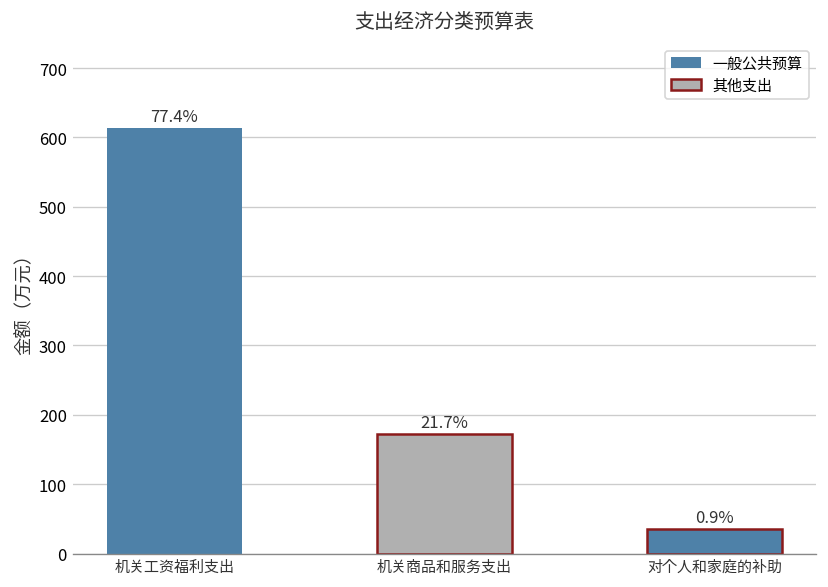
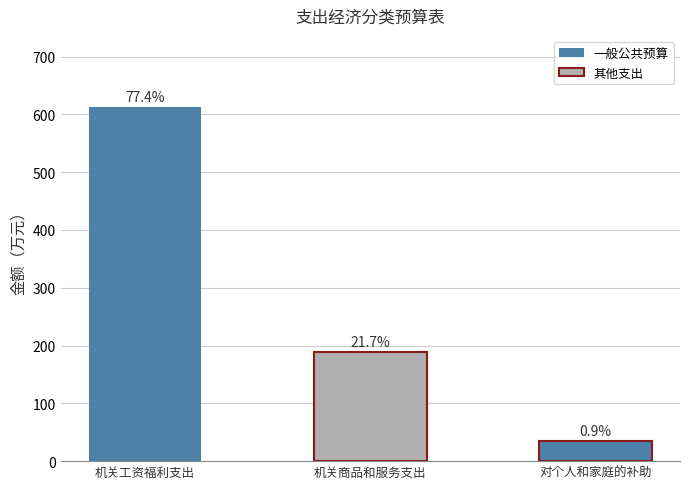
  {
-   "机关商品和服务支出": 170
+   "机关商品和服务支出": 190
  }
